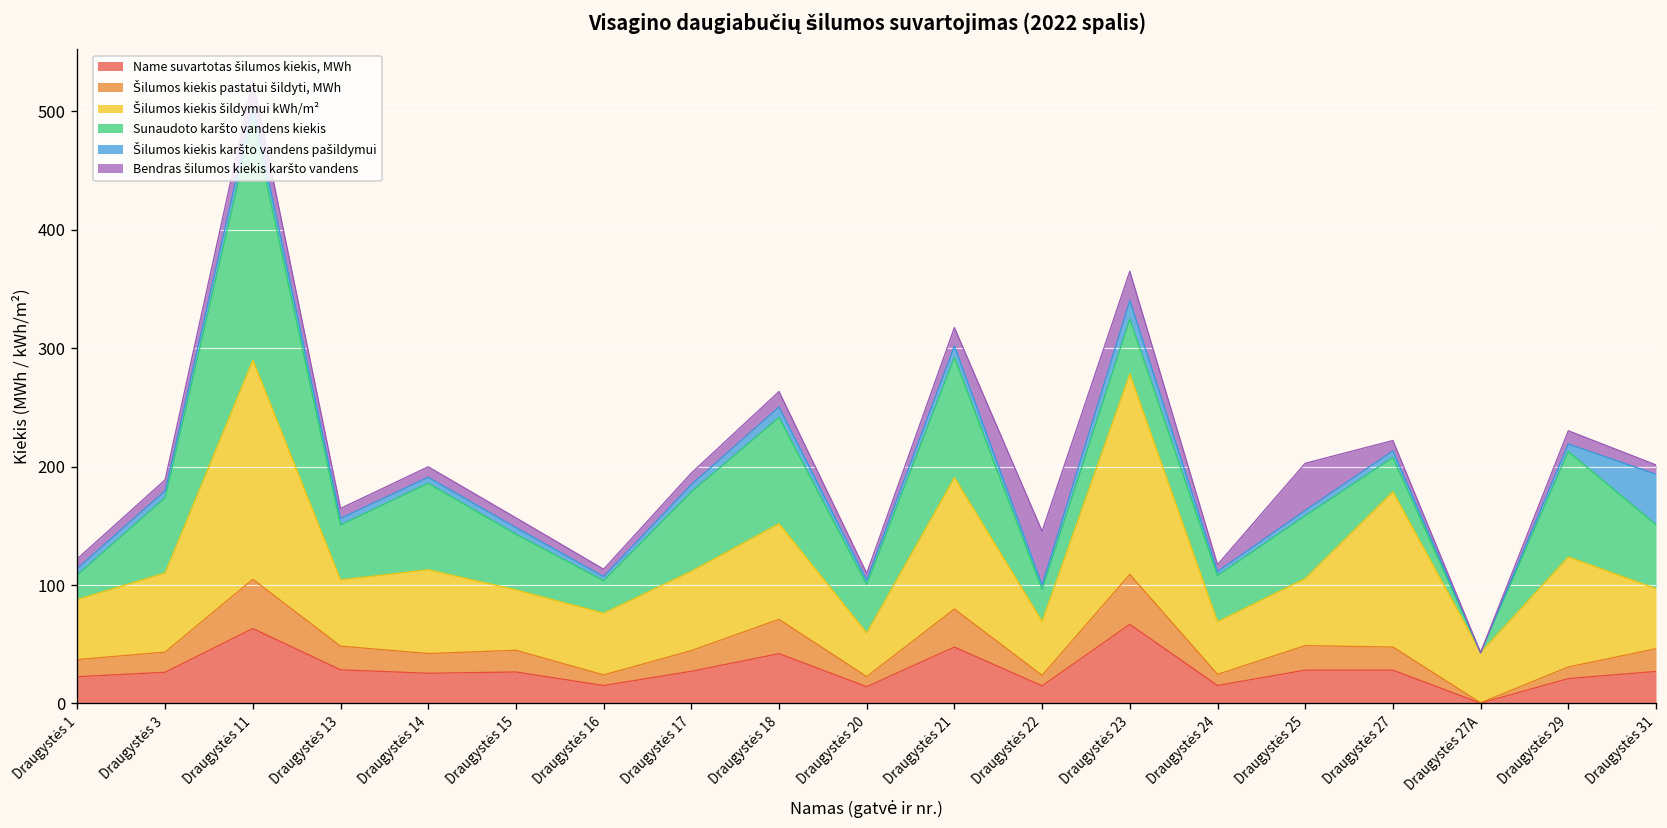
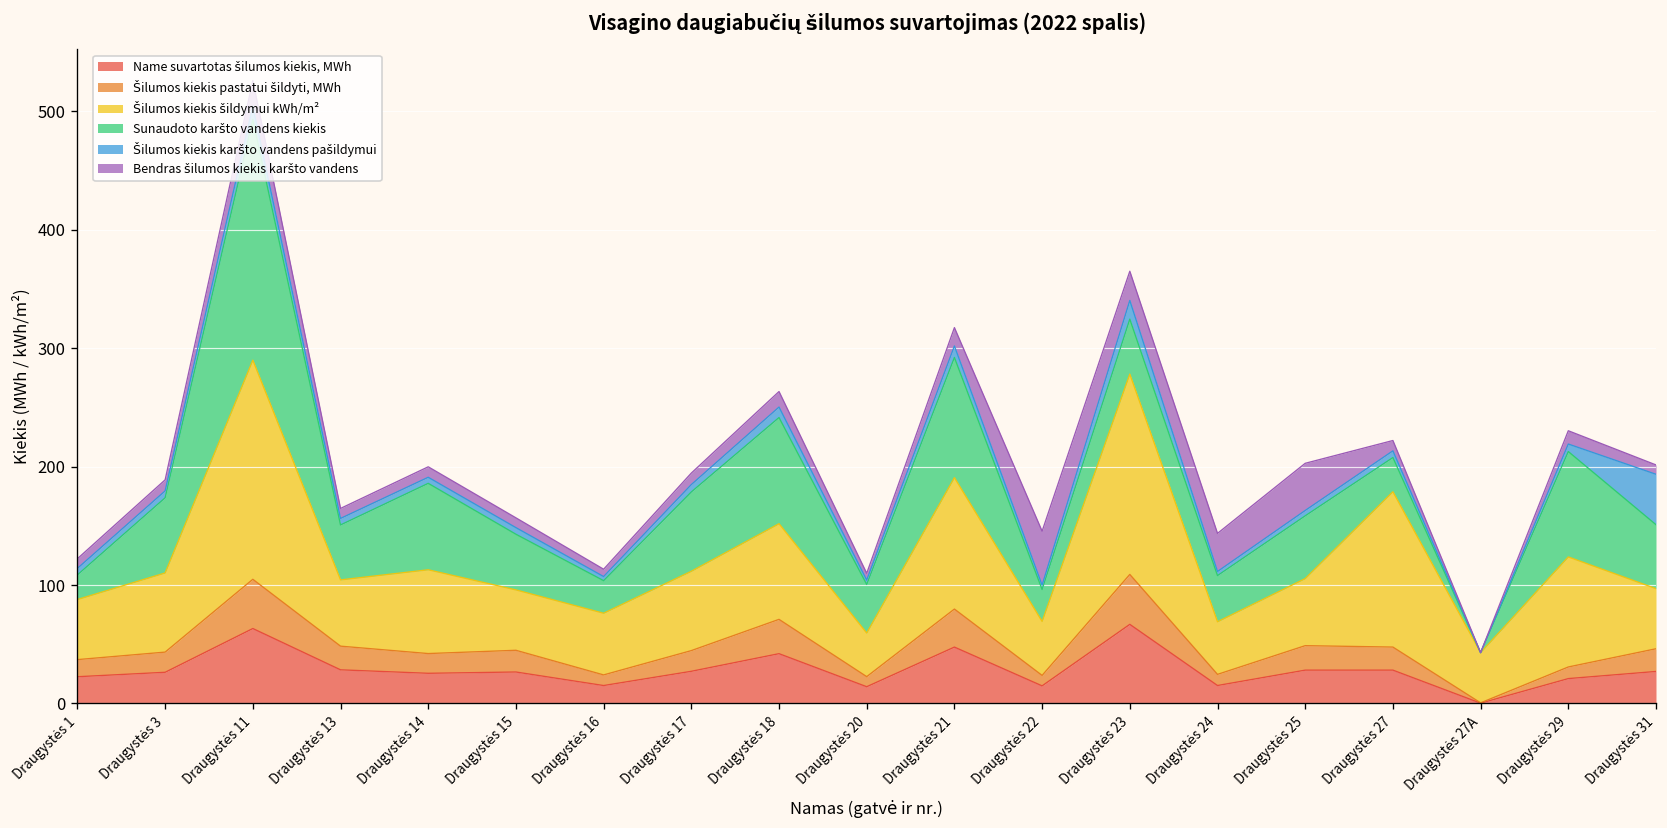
  {
    "Šilumos kiekis šildymui kWh/m²": {
      "Draugystės 1": 50,
      "Draugystės 3": 70,
      "Draugystės 11": 190,
      "Draugystės 13": 60,
      "Draugystės 14": 70,
      "Draugystės 15": 50,
      "Draugystės 16": 50,
      "Draugystės 17": 70,
      "Draugystės 18": 80,
      "Draugystės 20": 40,
      "Draugystės 21": 110,
      "Draugystės 22": 50,
      "Draugystės 23": 170,
      "Draugystės 24": 40,
      "Draugystės 25": 60,
      "Draugystės 27": 130,
      "Draugystės 29": 90,
      "Draugystės 31": 50
    },
    "Sunaudoto karšto vandens kiekis": {
      "Draugystės 1": 20,
      "Draugystės 3": 60,
      "Draugystės 13": 50,
      "Draugystės 14": 70,
      "Draugystės 15": 50,
      "Draugystės 16": 30,
      "Draugystės 17": 70,
      "Draugystės 18": 90,
      "Draugystės 20": 40,
      "Draugystės 21": 100,
      "Draugystės 22": 30,
      "Draugystės 23": 50,
      "Draugystės 24": 40,
      "Draugystės 25": 50,
      "Draugystės 27": 30,
      "Draugystės 29": 90,
      "Draugystės 31": 50
    },
    "Šilumos kiekis karšto vandens pašildymui": {
      "Draugystės 1": 10,
      "Draugystės 3": 10,
      "Draugystės 13": 10,
      "Draugystės 14": 10,
      "Draugystės 15": 10,
      "Draugystės 16": 0,
      "Draugystės 17": 10,
      "Draugystės 18": 10,
      "Draugystės 20": 0,
      "Draugystės 21": 10,
      "Draugystės 22": 0,
      "Draugystės 23": 20,
      "Draugystės 24": 0,
      "Draugystės 25": 0,
      "Draugystės 27": 10,
      "Draugystės 29": 10,
      "Draugystės 31": 40
    },
    "Bendras šilumos kiekis karšto vandens": {
      "Draugystės 1": 10,
      "Draugystės 3": 10,
      "Draugystės 13": 10,
      "Draugystės 14": 10,
      "Draugystės 15": 10,
      "Draugystės 16": 10,
      "Draugystės 17": 10,
      "Draugystės 18": 10,
      "Draugystės 20": 10,
      "Draugystės 21": 20,
      "Draugystės 22": 50,
      "Draugystės 23": 20,
-     "Draugystės 24": 10,
+     "Draugystės 24": 30,
      "Draugystės 25": 40,
      "Draugystės 27": 10,
      "Draugystės 29": 10,
      "Draugystės 31": 10
    }
  }
